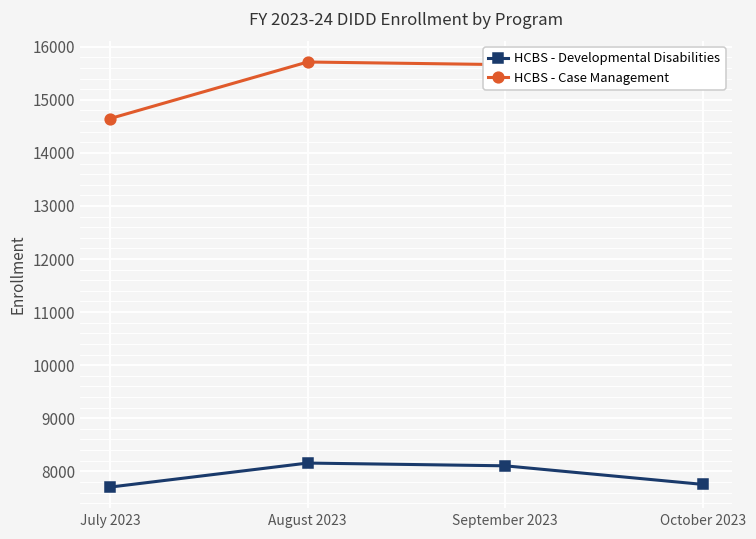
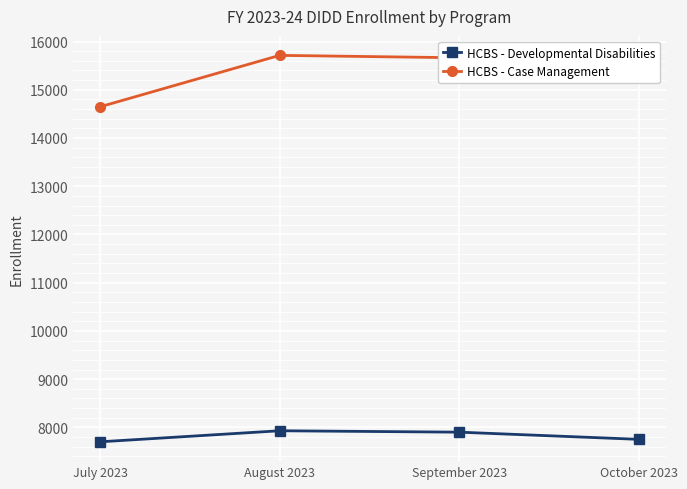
  {
    "HCBS - Developmental Disabilities": {
      "July 2023": 7700,
-     "August 2023": 8200,
-     "September 2023": 8100,
+     "August 2023": 7900,
+     "September 2023": 7900,
      "October 2023": 7800
    },
    "HCBS - Case Management": {
      "July 2023": 14600,
      "August 2023": 15700
    }
  }
